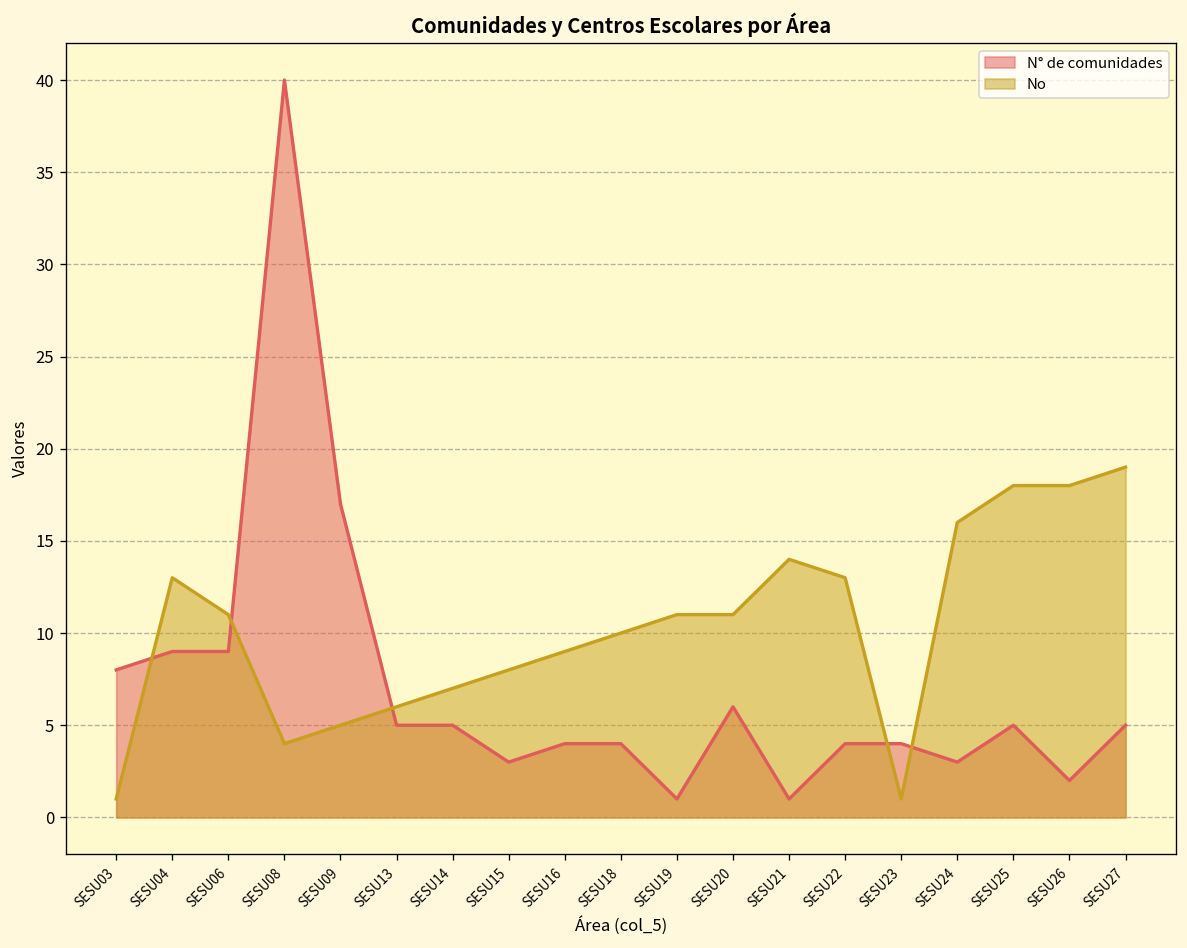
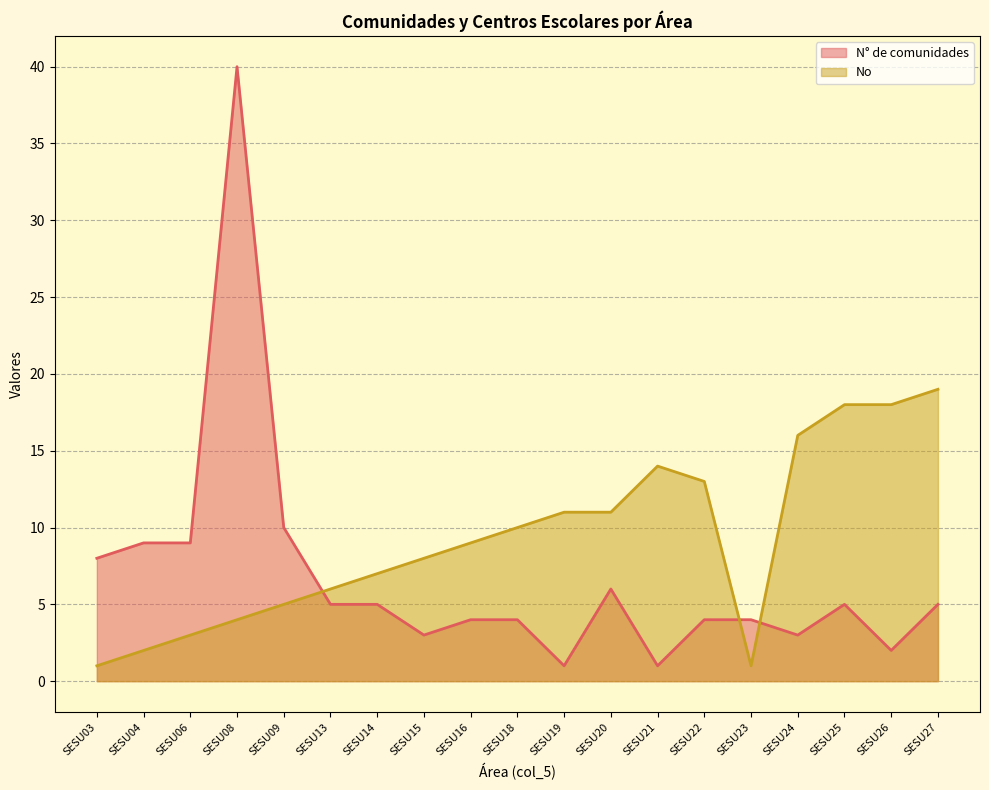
  {
    "N° de comunidades": {
      "SESU03": 8,
      "SESU04": 9,
      "SESU06": 9,
      "SESU08": 40,
-     "SESU09": 17,
+     "SESU09": 10,
      "SESU13": 5,
      "SESU14": 5,
      "SESU15": 3,
      "SESU16": 4,
      "SESU18": 4,
      "SESU19": 1,
      "SESU20": 6,
      "SESU21": 1,
      "SESU22": 4,
      "SESU23": 4,
      "SESU24": 3,
      "SESU25": 5,
      "SESU26": 2,
      "SESU27": 5
    },
    "No": {
      "SESU03": 1,
-     "SESU04": 13,
-     "SESU06": 11,
+     "SESU04": 2,
+     "SESU06": 3,
      "SESU08": 4,
      "SESU09": 5,
      "SESU13": 6,
      "SESU14": 7,
      "SESU15": 8,
      "SESU16": 9,
      "SESU18": 10,
      "SESU19": 11,
      "SESU20": 11,
      "SESU21": 14,
      "SESU22": 13,
      "SESU23": 1,
      "SESU24": 16,
      "SESU25": 18,
      "SESU26": 18,
      "SESU27": 19
    }
  }
